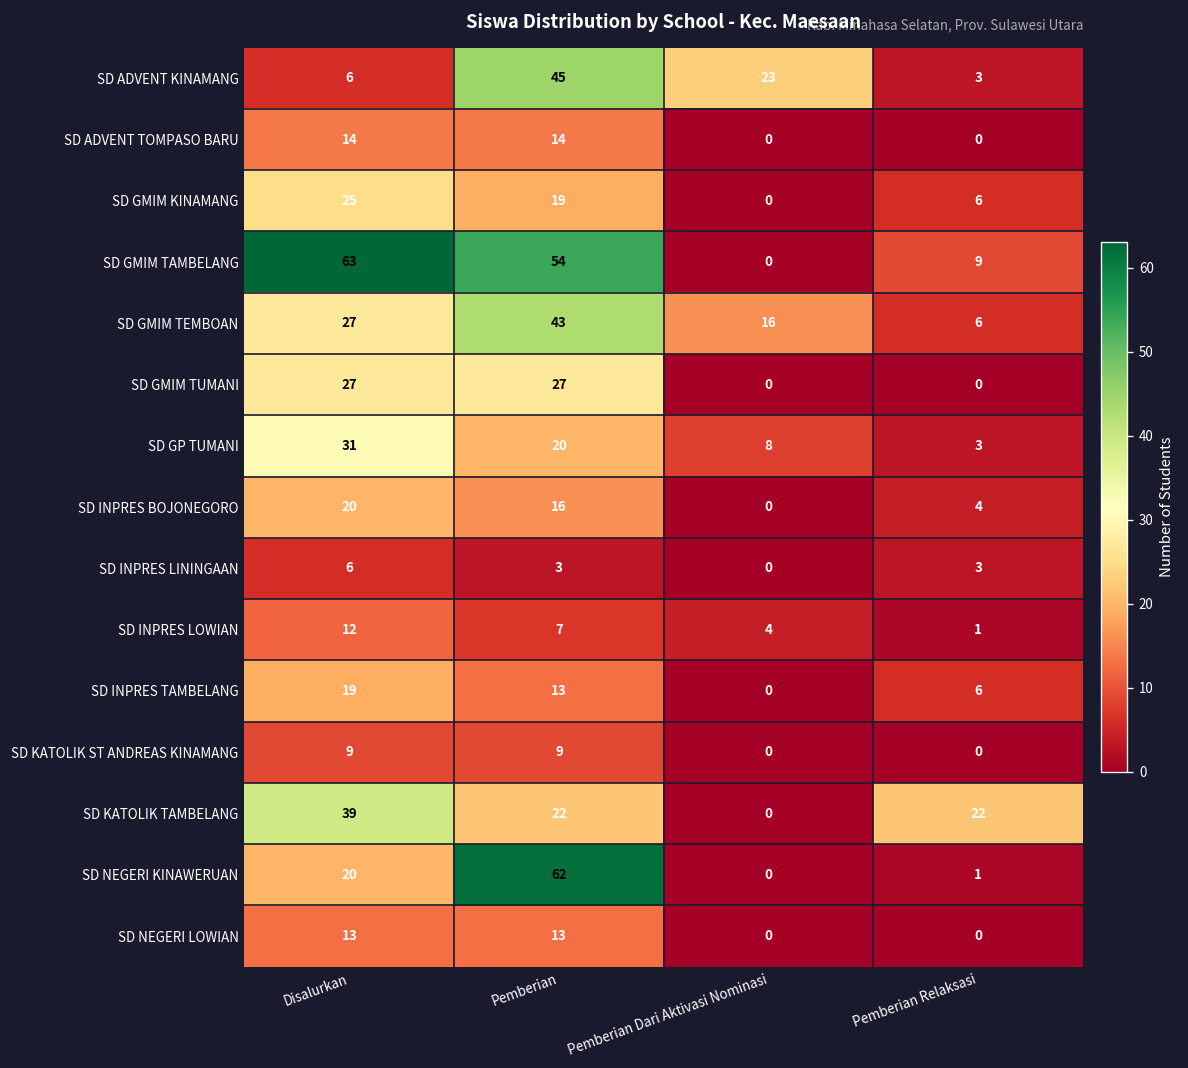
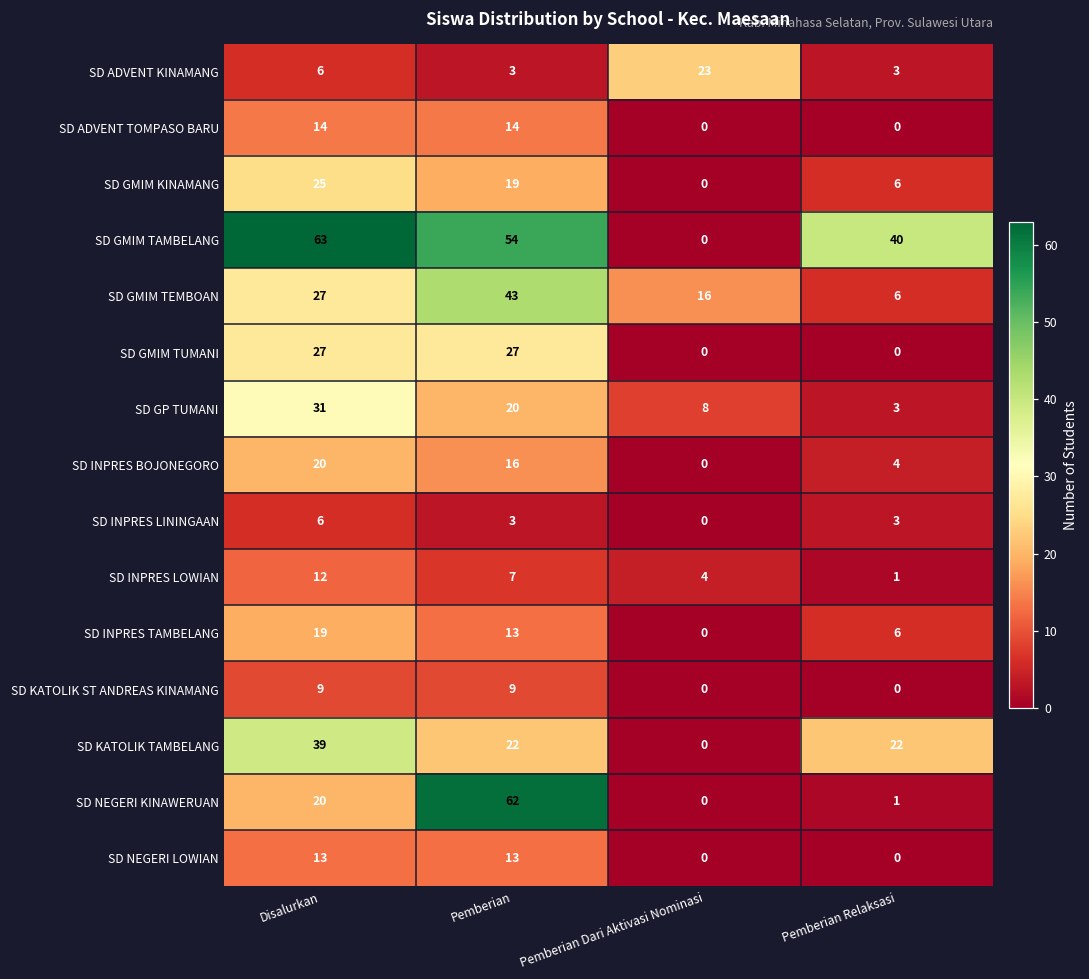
  {
    "SD ADVENT KINAMANG": {
      "Disalurkan": 6,
-     "Pemberian": 45,
+     "Pemberian": 3,
      "Pemberian Dari Aktivasi Nominasi": 23,
      "Pemberian Relaksasi": 3
    },
    "SD ADVENT TOMPASO BARU": {
      "Disalurkan": 14,
      "Pemberian": 14,
      "Pemberian Dari Aktivasi Nominasi": 0,
      "Pemberian Relaksasi": 0
    },
    "SD GMIM KINAMANG": {
      "Disalurkan": 25,
      "Pemberian": 19,
      "Pemberian Dari Aktivasi Nominasi": 0,
      "Pemberian Relaksasi": 6
    },
    "SD GMIM TAMBELANG": {
      "Disalurkan": 63,
      "Pemberian": 54,
      "Pemberian Dari Aktivasi Nominasi": 0,
-     "Pemberian Relaksasi": 9
+     "Pemberian Relaksasi": 40
    },
    "SD GMIM TEMBOAN": {
      "Disalurkan": 27,
      "Pemberian": 43,
      "Pemberian Dari Aktivasi Nominasi": 16,
      "Pemberian Relaksasi": 6
    },
    "SD GMIM TUMANI": {
      "Disalurkan": 27,
      "Pemberian": 27,
      "Pemberian Dari Aktivasi Nominasi": 0,
      "Pemberian Relaksasi": 0
    },
    "SD GP TUMANI": {
      "Disalurkan": 31,
      "Pemberian": 20,
      "Pemberian Dari Aktivasi Nominasi": 8,
      "Pemberian Relaksasi": 3
    },
    "SD INPRES BOJONEGORO": {
      "Disalurkan": 20,
      "Pemberian": 16,
      "Pemberian Dari Aktivasi Nominasi": 0,
      "Pemberian Relaksasi": 4
    },
    "SD INPRES LININGAAN": {
      "Disalurkan": 6,
      "Pemberian": 3,
      "Pemberian Dari Aktivasi Nominasi": 0,
      "Pemberian Relaksasi": 3
    },
    "SD INPRES LOWIAN": {
      "Disalurkan": 12,
      "Pemberian": 7,
      "Pemberian Dari Aktivasi Nominasi": 4,
      "Pemberian Relaksasi": 1
    },
    "SD INPRES TAMBELANG": {
      "Disalurkan": 19,
      "Pemberian": 13,
      "Pemberian Dari Aktivasi Nominasi": 0,
      "Pemberian Relaksasi": 6
    },
    "SD KATOLIK ST ANDREAS KINAMANG": {
      "Disalurkan": 9,
      "Pemberian": 9,
      "Pemberian Dari Aktivasi Nominasi": 0,
      "Pemberian Relaksasi": 0
    },
    "SD KATOLIK TAMBELANG": {
      "Disalurkan": 39,
      "Pemberian": 22,
      "Pemberian Dari Aktivasi Nominasi": 0,
      "Pemberian Relaksasi": 22
    },
    "SD NEGERI KINAWERUAN": {
      "Disalurkan": 20,
      "Pemberian": 62,
      "Pemberian Dari Aktivasi Nominasi": 0,
      "Pemberian Relaksasi": 1
    },
    "SD NEGERI LOWIAN": {
      "Disalurkan": 13,
      "Pemberian": 13,
      "Pemberian Dari Aktivasi Nominasi": 0,
      "Pemberian Relaksasi": 0
    }
  }
